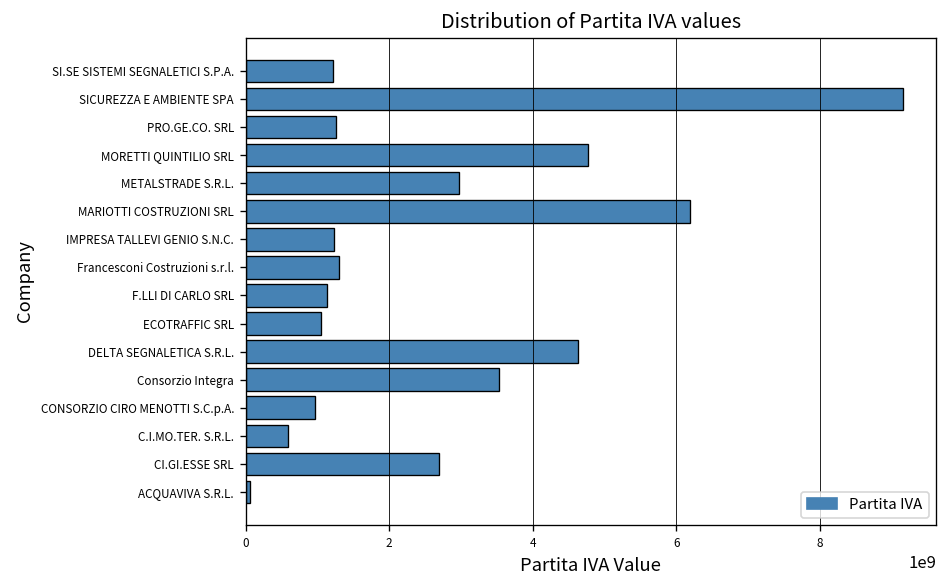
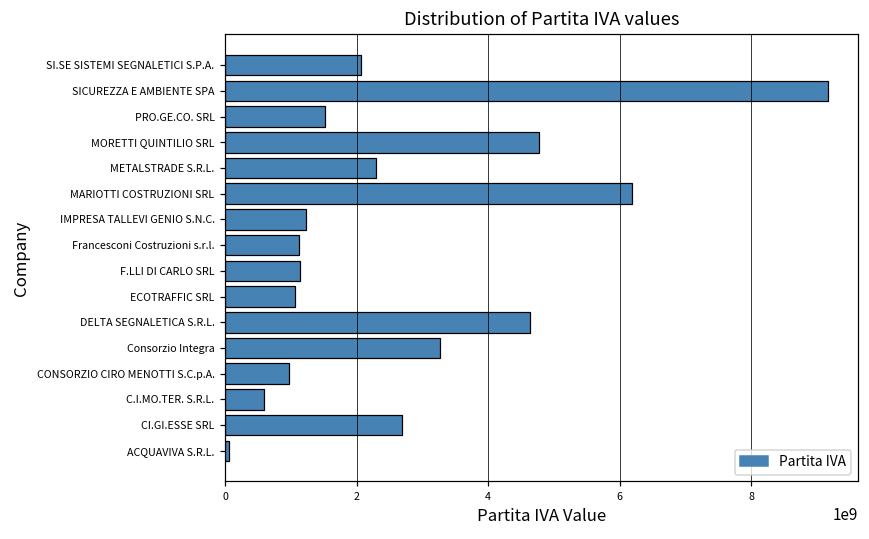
  {
-   "SI.SE SISTEMI SEGNALETICI S.P.A.": 1200000000,
+   "SI.SE SISTEMI SEGNALETICI S.P.A.": 2100000000,
    "SICUREZZA E AMBIENTE SPA": 9200000000,
-   "PRO.GE.CO. SRL": 1300000000,
+   "PRO.GE.CO. SRL": 1500000000,
    "MORETTI QUINTILIO SRL": 4800000000,
-   "METALSTRADE S.R.L.": 3000000000,
+   "METALSTRADE S.R.L.": 2300000000,
    "MARIOTTI COSTRUZIONI SRL": 6200000000,
    "IMPRESA TALLEVI GENIO S.N.C.": 1200000000,
-   "Francesconi Costruzioni s.r.l.": 1300000000,
+   "Francesconi Costruzioni s.r.l.": 1100000000,
    "F.LLI DI CARLO SRL": 1100000000,
    "ECOTRAFFIC SRL": 1100000000,
    "DELTA SEGNALETICA S.R.L.": 4600000000,
-   "Consorzio Integra": 3500000000,
+   "Consorzio Integra": 3300000000,
    "CONSORZIO CIRO MENOTTI S.C.p.A.": 1000000000,
    "C.I.MO.TER. S.R.L.": 600000000,
    "CI.GI.ESSE SRL": 2700000000,
    "ACQUAVIVA S.R.L.": 100000000
  }
